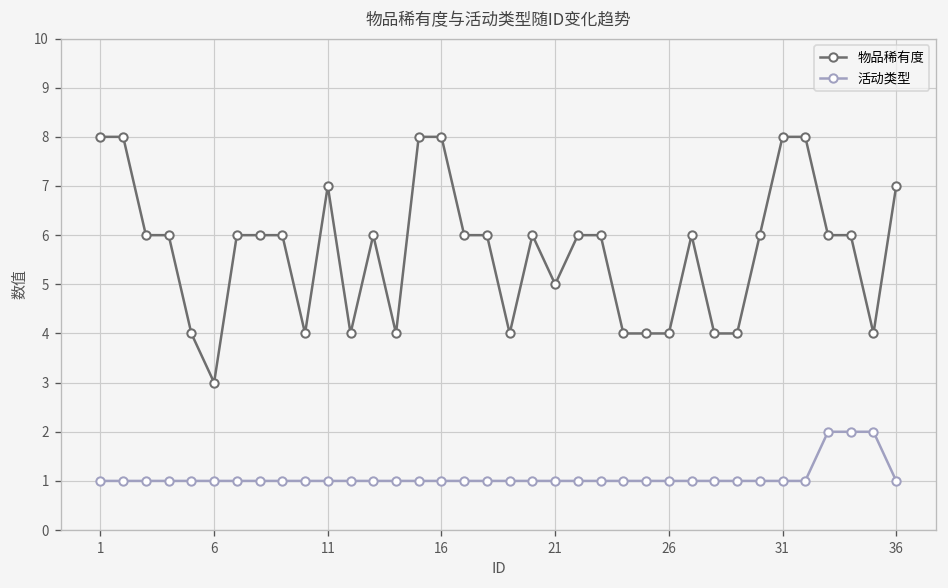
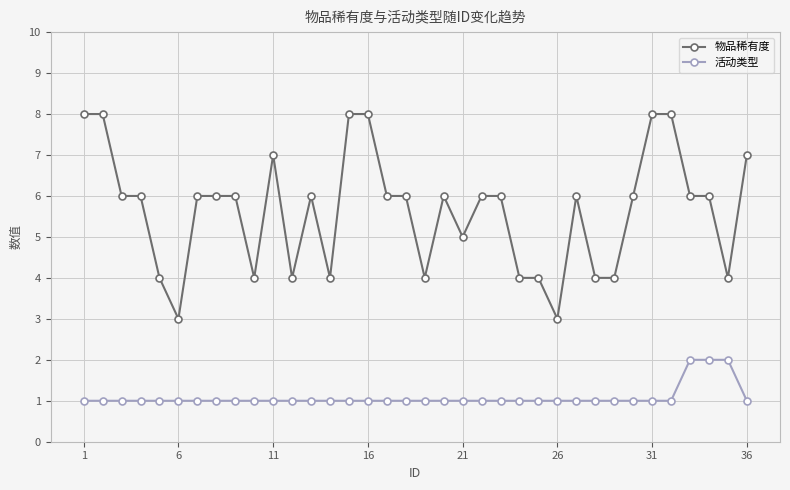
  {
    "物品稀有度": {
      "1": 8,
      "6": 3,
      "11": 7,
      "16": 8,
      "21": 5,
-     "26": 4,
+     "26": 3,
      "31": 8,
      "36": 7
    },
    "活动类型": {
      "1": 1,
      "6": 1,
      "11": 1,
      "16": 1,
      "21": 1,
      "26": 1,
      "31": 1,
      "36": 1
    }
  }
